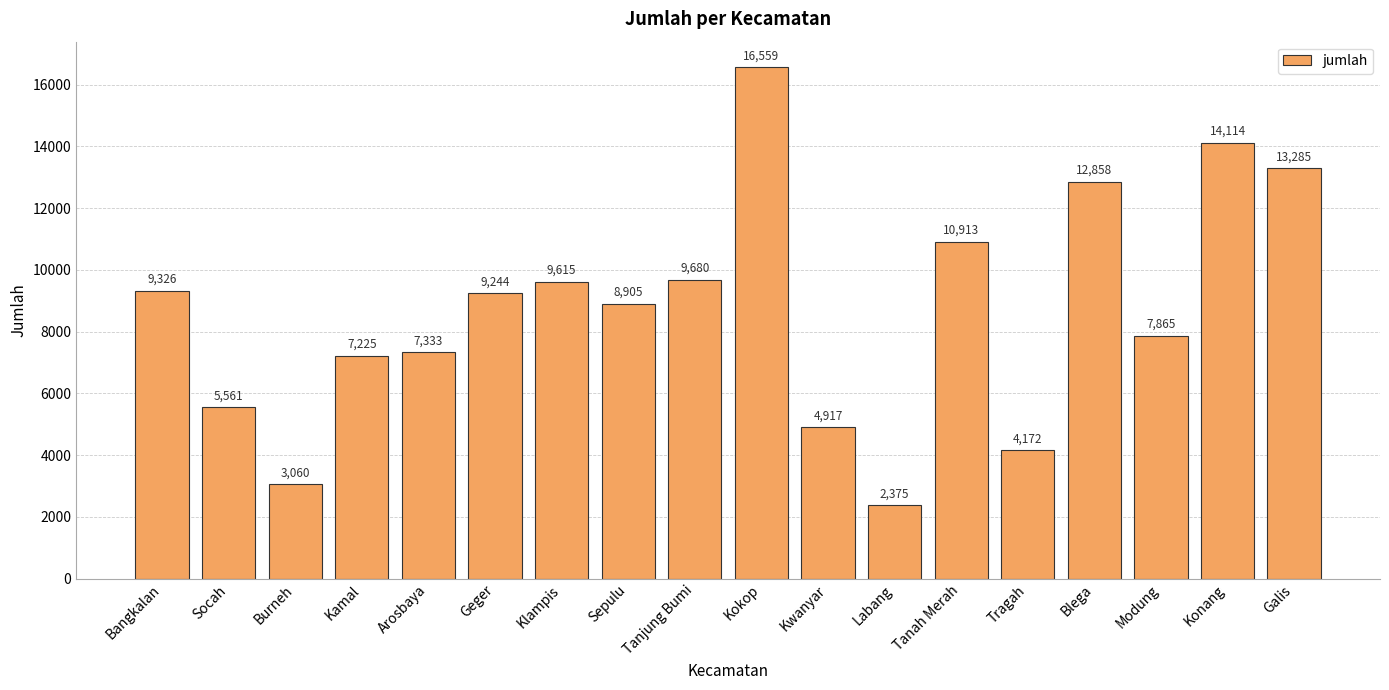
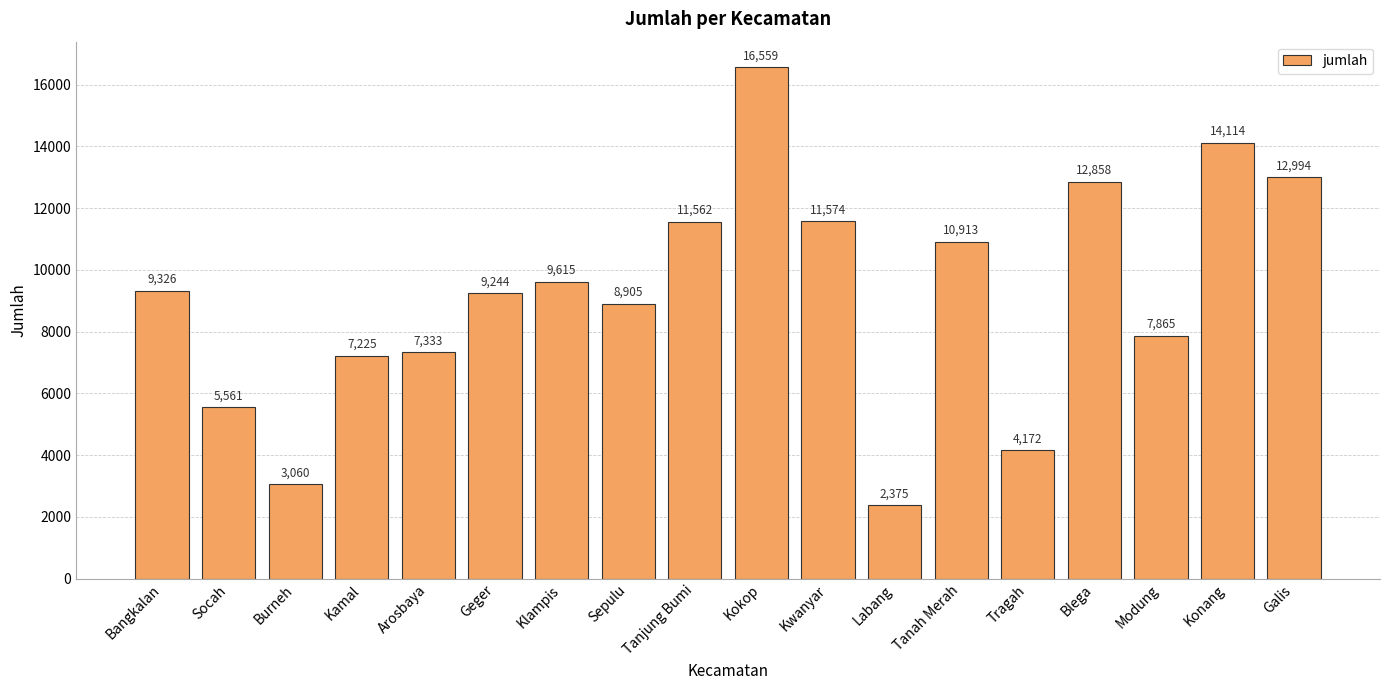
  {
    "Bangkalan": "9,326",
    "Socah": "5,561",
    "Burneh": "3,060",
    "Kamal": "7,225",
    "Arosbaya": "7,333",
    "Geger": "9,244",
    "Klampis": "9,615",
    "Sepulu": "8,905",
-   "Tanjung Bumi": "9,680",
+   "Tanjung Bumi": "11,562",
    "Kokop": "16,559",
-   "Kwanyar": "4,917",
+   "Kwanyar": "11,574",
    "Labang": "2,375",
    "Tanah Merah": "10,913",
    "Tragah": "4,172",
    "Blega": "12,858",
    "Modung": "7,865",
    "Konang": "14,114",
-   "Galis": "13,285"
+   "Galis": "12,994"
  }
